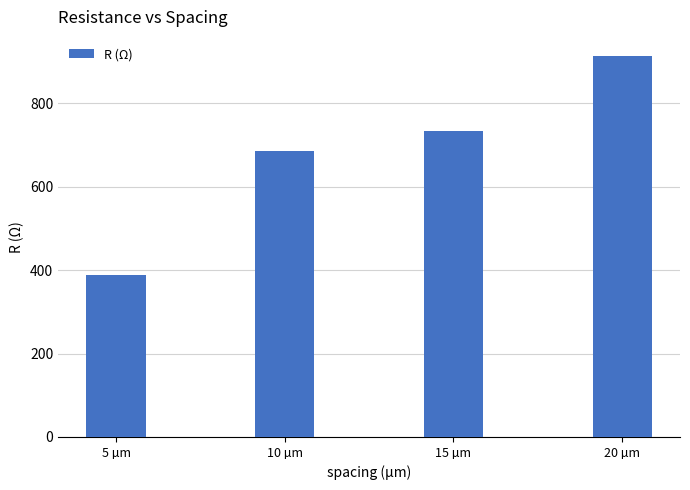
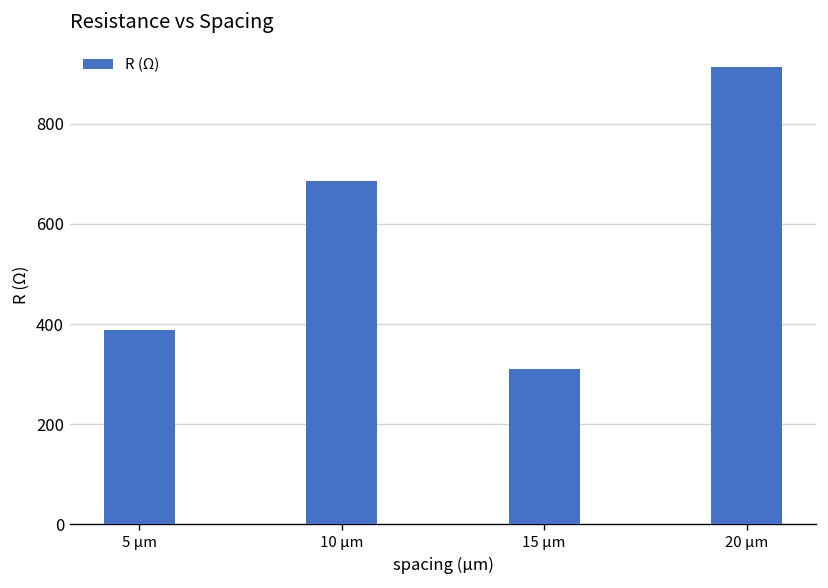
  {
    "5 µm": 390,
    "10 µm": 690,
-   "15 µm": 730,
+   "15 µm": 310,
    "20 µm": 910
  }
